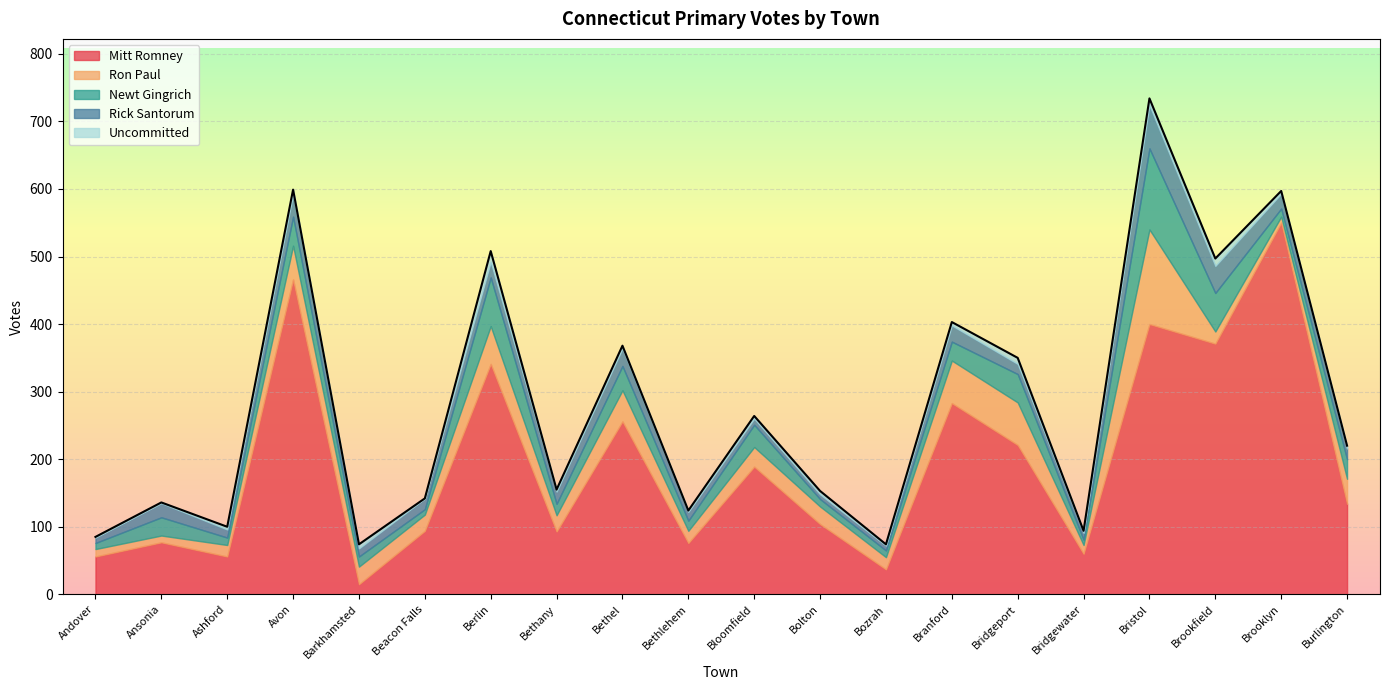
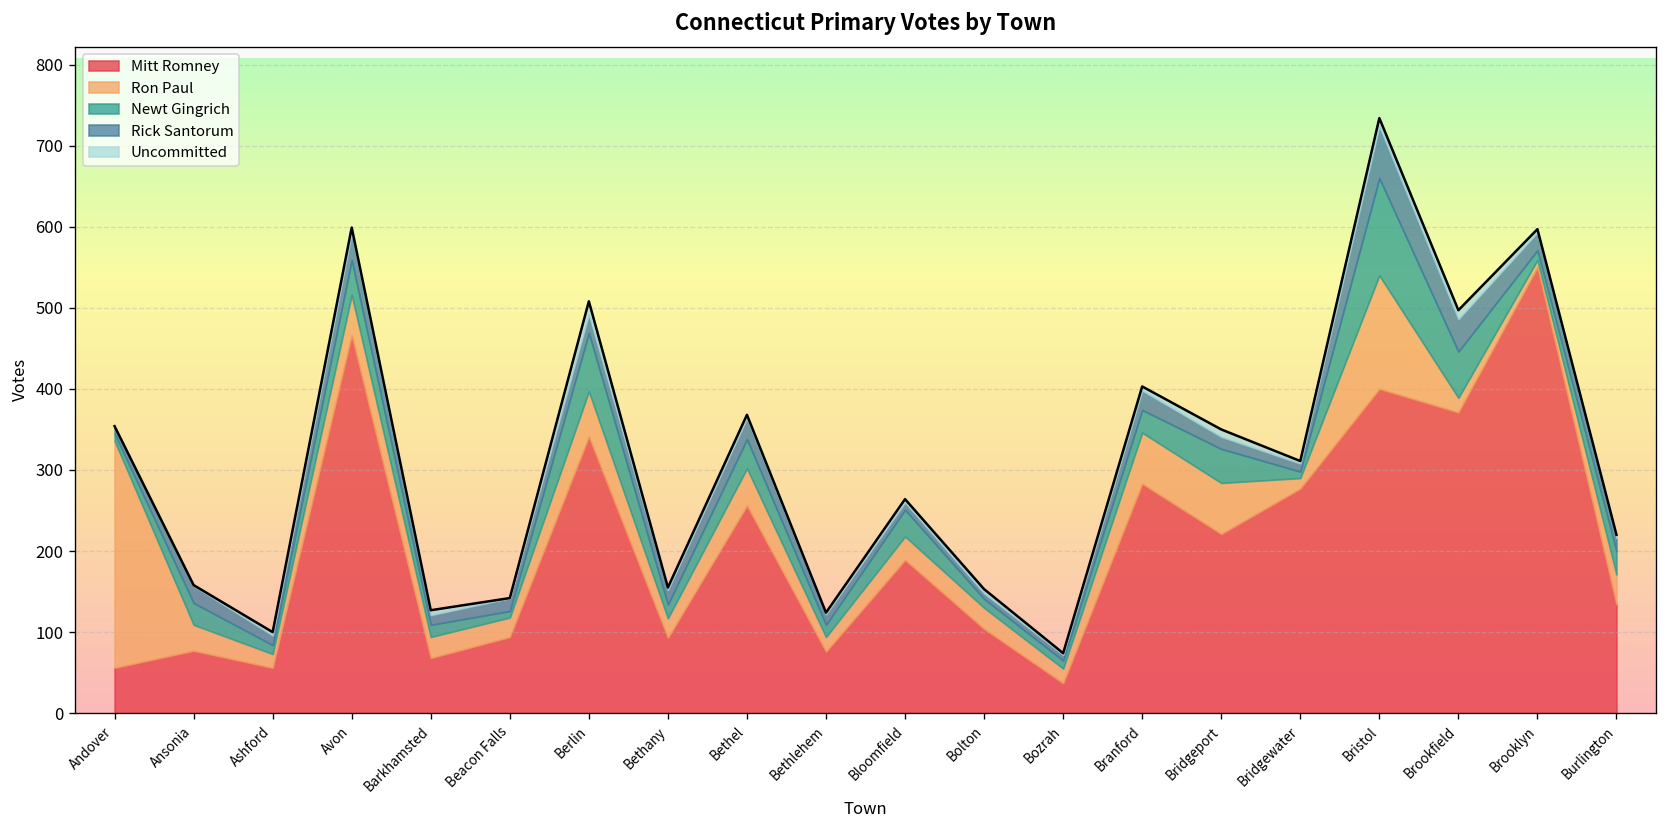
  {
    "Mitt Romney": {
      "Andover": 60,
      "Ansonia": 80,
      "Ashford": 60,
      "Avon": 470,
-     "Barkhamsted": 20,
+     "Barkhamsted": 70,
      "Beacon Falls": 90,
      "Berlin": 340,
      "Bethany": 90,
      "Bethel": 260,
      "Bethlehem": 80,
      "Bloomfield": 190,
      "Bolton": 100,
      "Bozrah": 40,
      "Branford": 280,
      "Bridgeport": 220,
-     "Bridgewater": 60,
+     "Bridgewater": 280,
      "Bristol": 400,
      "Brookfield": 370,
      "Brooklyn": 550,
      "Burlington": 130
    },
    "Ron Paul": {
-     "Andover": 10,
-     "Ansonia": 10,
+     "Andover": 280,
+     "Ansonia": 30,
      "Ashford": 20,
      "Avon": 50,
      "Barkhamsted": 30,
      "Beacon Falls": 20,
      "Berlin": 60,
      "Bethany": 20,
      "Bethel": 50,
      "Bethlehem": 20,
      "Bloomfield": 30,
      "Bolton": 30,
      "Bozrah": 20,
      "Branford": 60,
      "Bridgeport": 60,
      "Bridgewater": 10,
      "Bristol": 140,
      "Brookfield": 20,
      "Brooklyn": 10,
      "Burlington": 40
    },
    "Uncommitted": {
      "Ashford": 0,
      "Avon": 10,
      "Barkhamsted": 10,
      "Berlin": 20,
      "Bethel": 0,
      "Bloomfield": 0,
      "Bolton": 10,
      "Branford": 10,
      "Bridgeport": 10,
      "Bristol": 10,
      "Brookfield": 10,
      "Brooklyn": 0,
      "Burlington": 0
    }
  }
